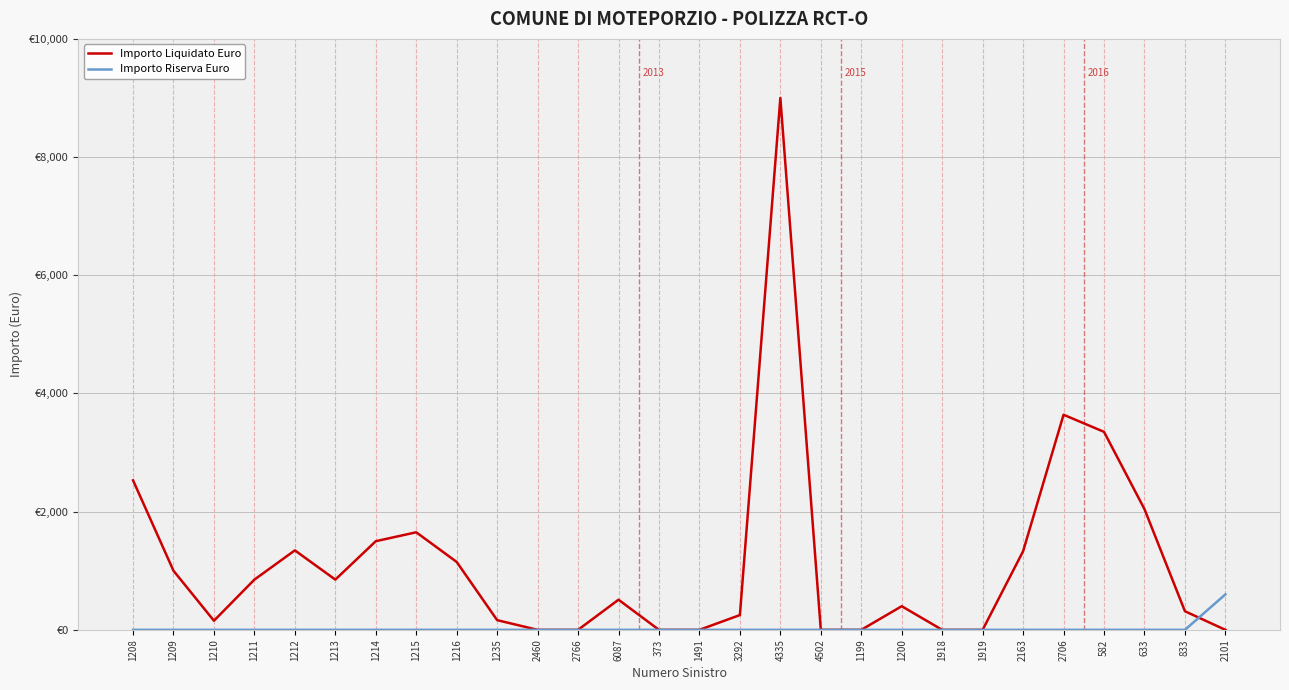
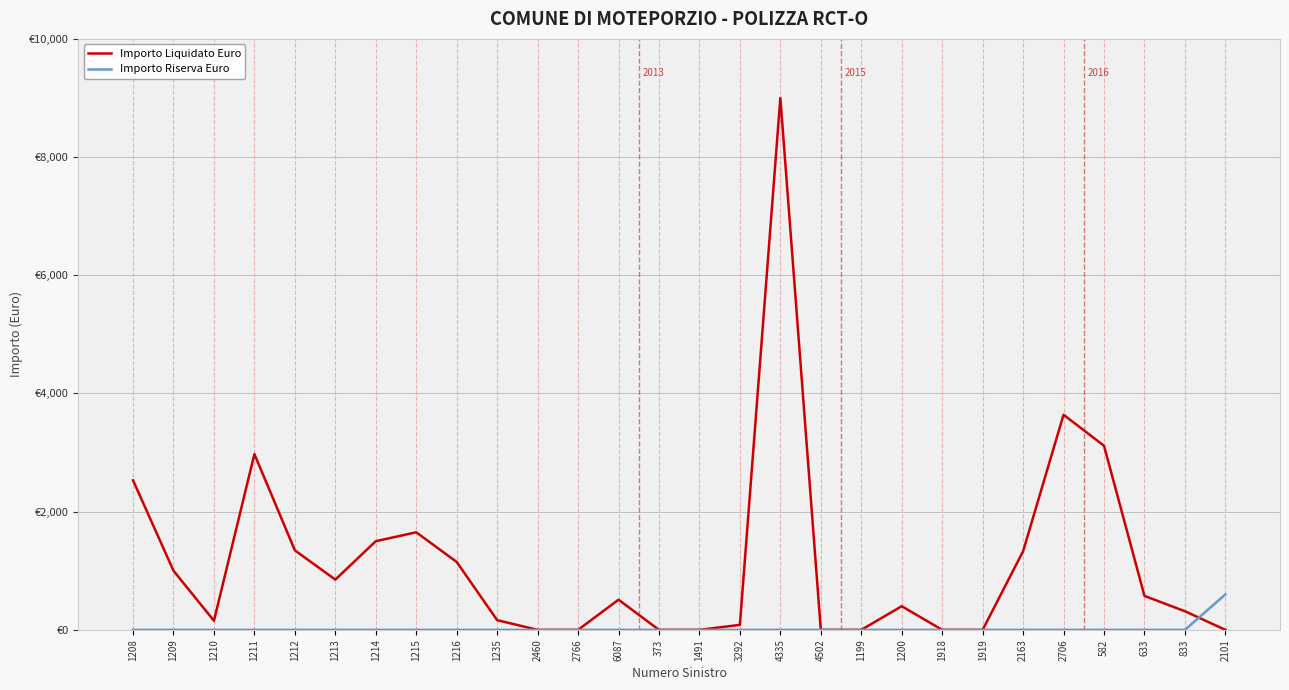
  {
    "Importo Liquidato Euro": {
      "1208": "€2,500",
      "1209": "€1,000",
      "1210": "€200",
-     "1211": "€900",
+     "1211": "€3,000",
      "1212": "€1,300",
      "1213": "€900",
      "1214": "€1,500",
      "1215": "€1,700",
      "1216": "€1,100",
      "1235": "€200",
      "6087": "€500",
-     "3292": "€300",
+     "3292": "€100",
      "4335": "€9,000",
      "1200": "€400",
      "2163": "€1,300",
      "2706": "€3,600",
-     "582": "€3,400",
-     "633": "€2,000",
+     "582": "€3,100",
+     "633": "€600",
      "833": "€300",
      "2101": "€0"
    },
    "Importo Riserva Euro": {
      "1208": "€0",
      "1209": "€0",
      "1210": "€0",
      "1211": "€0",
      "1212": "€0",
      "1213": "€0",
      "1214": "€0",
      "1215": "€0",
      "1216": "€0",
      "1235": "€0",
      "6087": "€0",
      "3292": "€0",
      "4335": "€0",
      "1200": "€0",
      "2163": "€0",
      "2706": "€0",
      "582": "€0",
      "633": "€0",
      "833": "€0",
      "2101": "€600"
    }
  }
